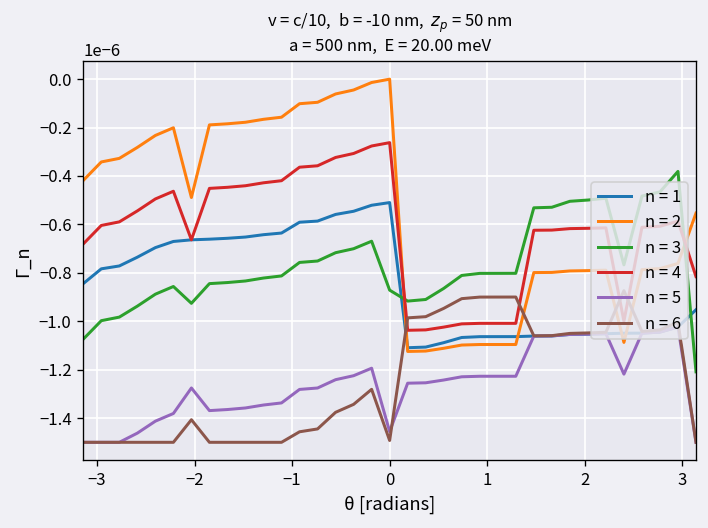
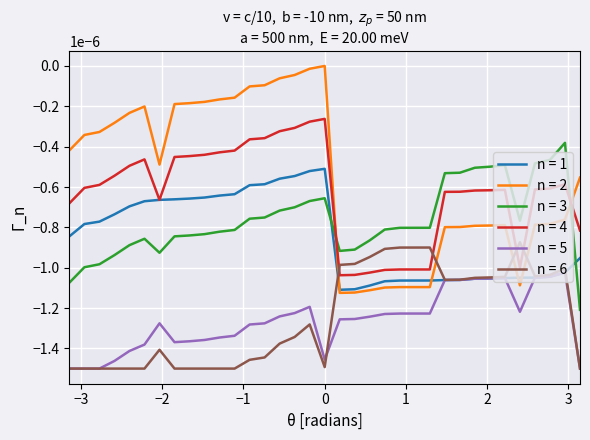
  {
    "n = 1": {
      "0": -0.00000051
    },
    "n = 2": {
      "0": 0.00000000
    },
    "n = 3": {
-     "0": -0.00000087
+     "0": -0.00000066
    },
    "n = 4": {
      "0": -0.00000026
    },
    "n = 5": {
      "0": -0.00000146
    },
    "n = 6": {
      "0": -0.00000149
    }
  }
